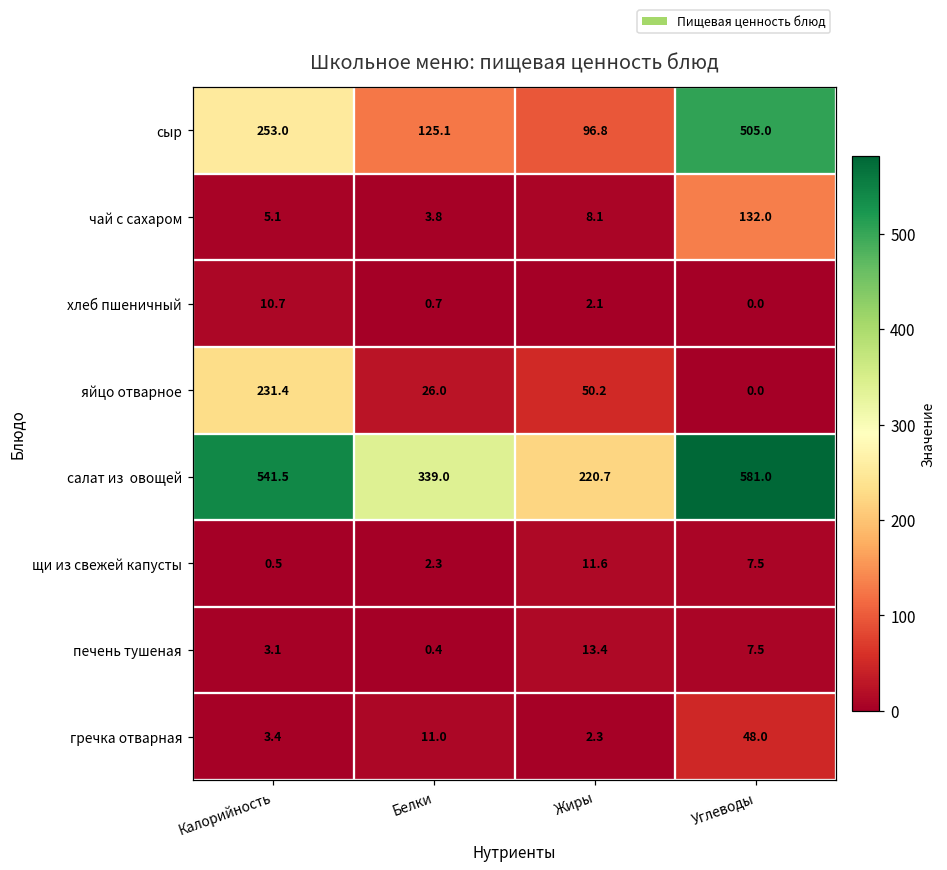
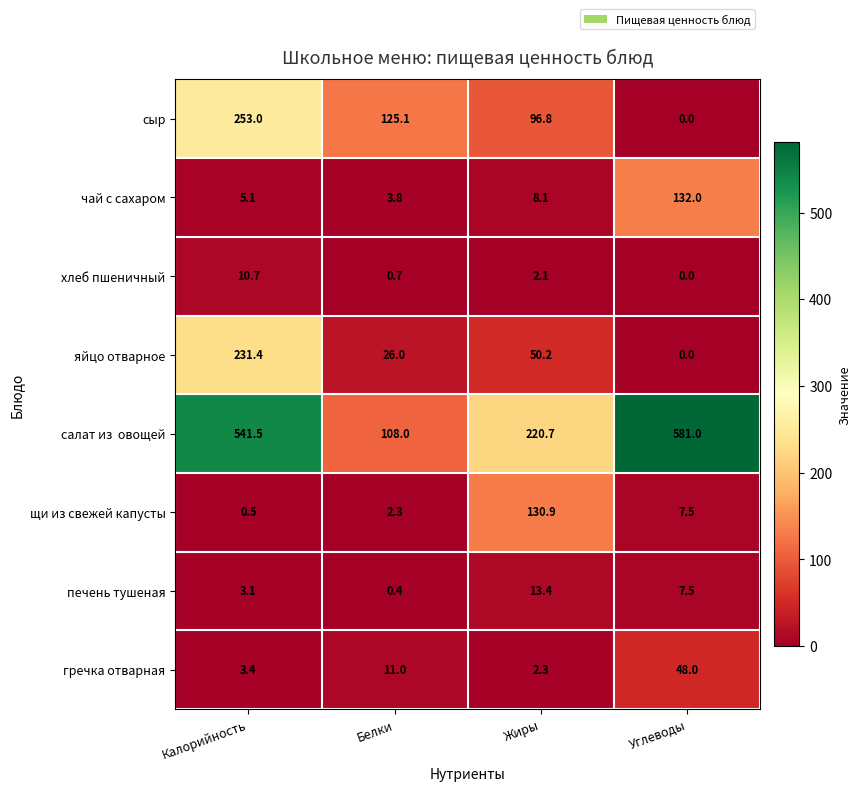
  {
    "сыр": {
      "Калорийность": 253.0,
      "Белки": 125.1,
      "Жиры": 96.8,
-     "Углеводы": 505.0
+     "Углеводы": 0.0
    },
    "чай с сахаром": {
      "Калорийность": 5.1,
      "Белки": 3.8,
      "Жиры": 8.1,
      "Углеводы": 132.0
    },
    "хлеб пшеничный": {
      "Калорийность": 10.7,
      "Белки": 0.7,
      "Жиры": 2.1,
      "Углеводы": 0.0
    },
    "яйцо отварное": {
      "Калорийность": 231.4,
      "Белки": 26.0,
      "Жиры": 50.2,
      "Углеводы": 0.0
    },
    "салат из овощей": {
      "Калорийность": 541.5,
-     "Белки": 339.0,
+     "Белки": 108.0,
      "Жиры": 220.7,
      "Углеводы": 581.0
    },
    "щи из свежей капусты": {
      "Калорийность": 0.5,
      "Белки": 2.3,
-     "Жиры": 11.6,
+     "Жиры": 130.9,
      "Углеводы": 7.5
    },
    "печень тушеная": {
      "Калорийность": 3.1,
      "Белки": 0.4,
      "Жиры": 13.4,
      "Углеводы": 7.5
    },
    "гречка отварная": {
      "Калорийность": 3.4,
      "Белки": 11.0,
      "Жиры": 2.3,
      "Углеводы": 48.0
    }
  }
